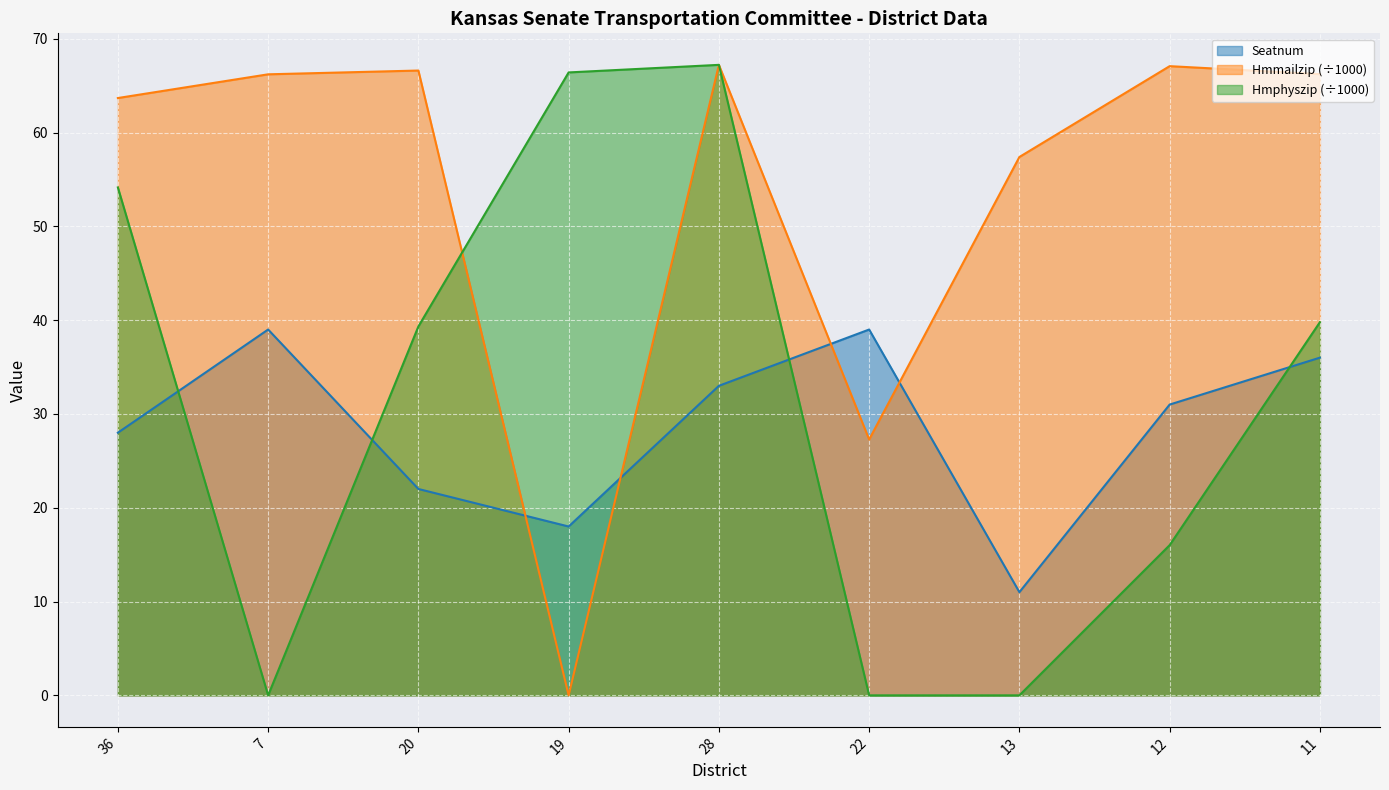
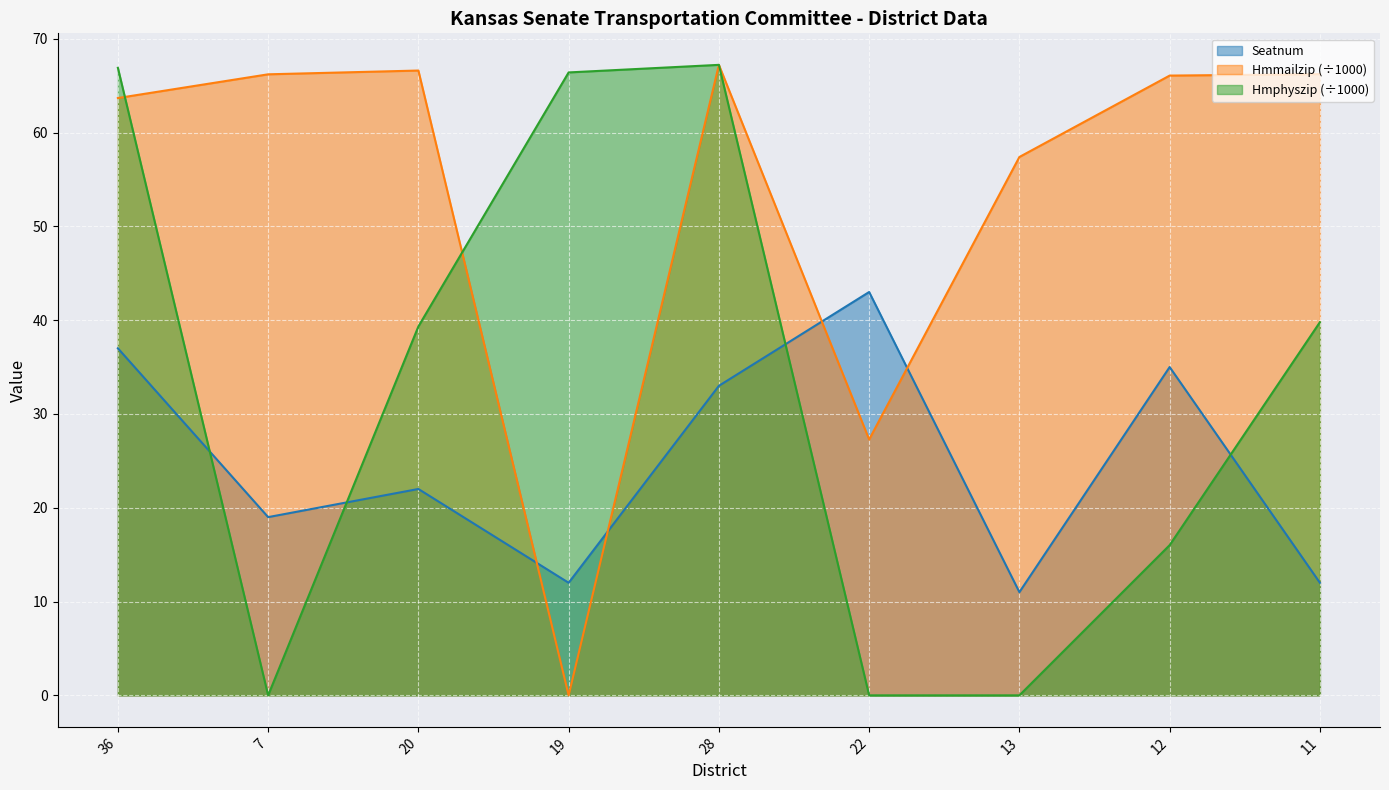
  {
    "Seatnum": {
-     "36": 28,
-     "7": 39,
+     "36": 37,
+     "7": 19,
      "20": 22,
-     "19": 18,
+     "19": 12,
      "28": 33,
-     "22": 39,
+     "22": 43,
      "13": 11,
-     "12": 31,
-     "11": 36
+     "12": 35,
+     "11": 12
    },
    "Hmmailzip (÷1000)": {
      "36": 64,
      "7": 66,
      "20": 67,
      "19": 0,
      "22": 27,
      "13": 57,
-     "12": 67
+     "12": 66
    },
    "Hmphyszip (÷1000)": {
-     "36": 54,
+     "36": 67,
      "7": 0,
      "20": 39,
      "19": 66,
      "22": 0,
      "13": 0,
      "12": 16,
      "11": 40
    }
  }
